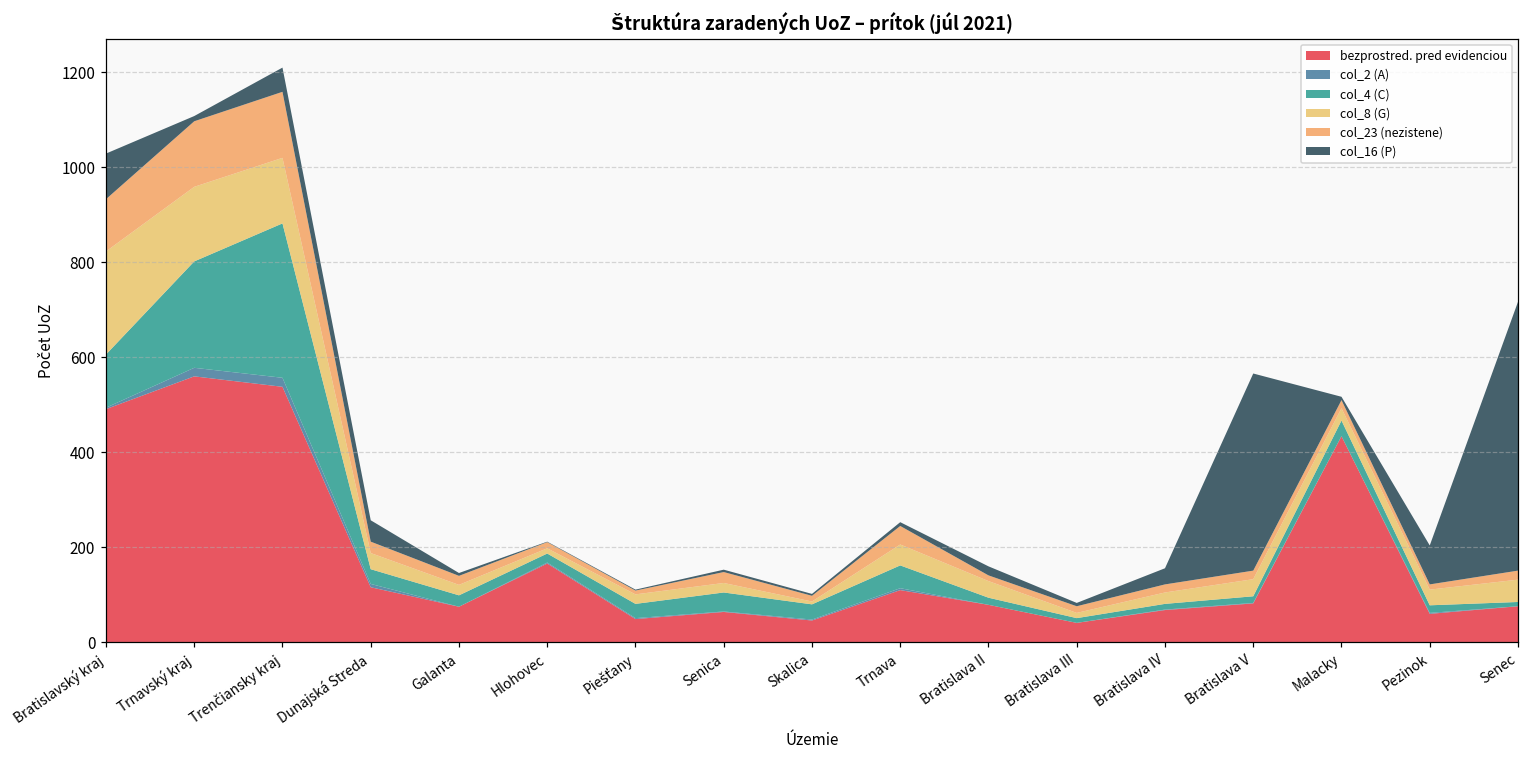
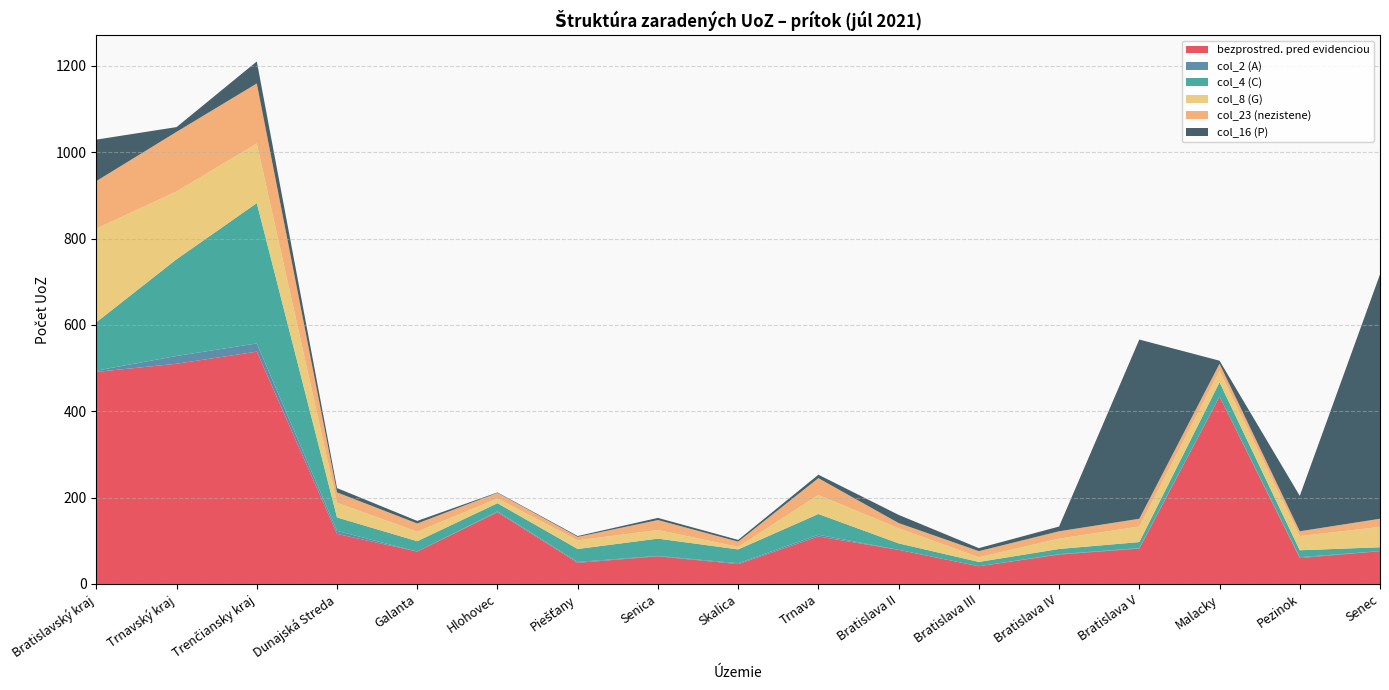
  {
    "bezprostred. pred evidenciou": {
-     "Trnavský kraj": 560,
+     "Trnavský kraj": 510,
      "Trenčiansky kraj": 540,
      "Dunajská Streda": 120
    },
    "col_16 (P)": {
      "Bratislavský kraj": 100,
      "Trnavský kraj": 10,
      "Trenčiansky kraj": 50,
-     "Dunajská Streda": 50,
+     "Dunajská Streda": 10,
      "Galanta": 10,
      "Trnava": 10,
      "Bratislava II": 20,
      "Bratislava III": 10,
-     "Bratislava IV": 30,
+     "Bratislava IV": 10,
      "Bratislava V": 420,
      "Malacky": 10,
      "Pezinok": 80,
      "Senec": 570
    }
  }
